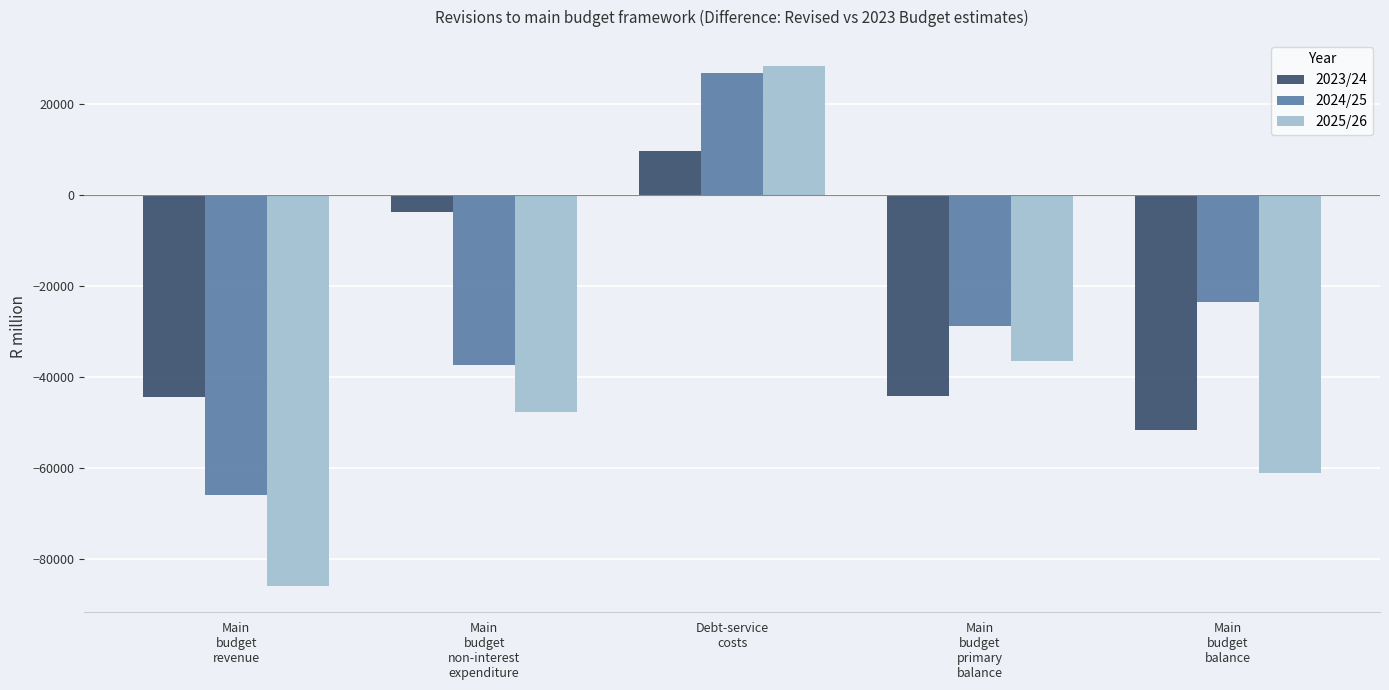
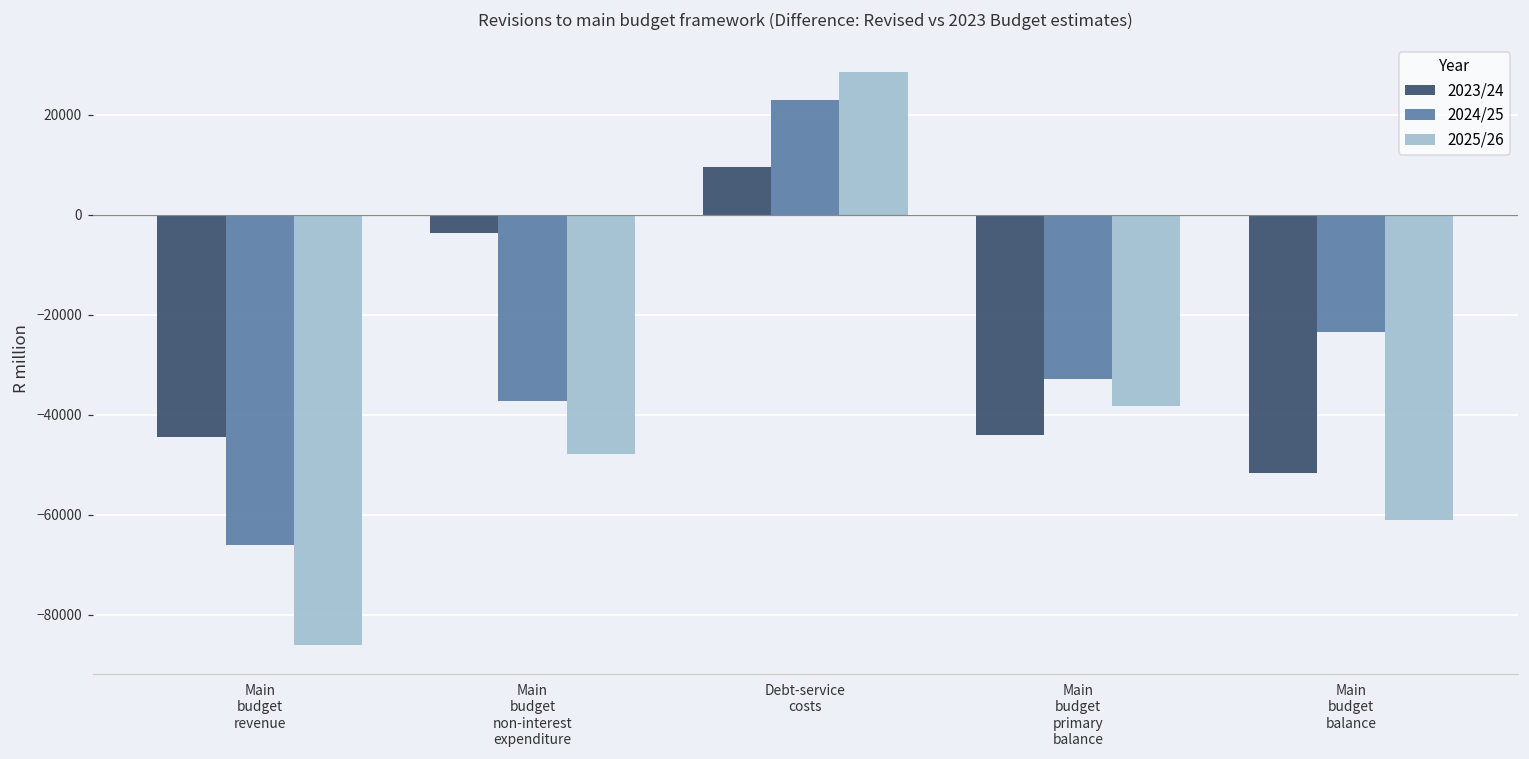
  {
    "2023/24": {
      "Main budget revenue": -44000,
      "Main budget non-interest expenditure": -4000,
      "Debt-service costs": 10000,
      "Main budget primary balance": -44000,
      "Main budget balance": -52000
    },
    "2024/25": {
      "Main budget revenue": -66000,
      "Main budget non-interest expenditure": -37000,
-     "Debt-service costs": 27000,
-     "Main budget primary balance": -29000,
+     "Debt-service costs": 23000,
+     "Main budget primary balance": -33000,
      "Main budget balance": -23000
    },
    "2025/26": {
      "Main budget revenue": -86000,
      "Main budget non-interest expenditure": -48000,
      "Debt-service costs": 28000,
-     "Main budget primary balance": -36000,
+     "Main budget primary balance": -38000,
      "Main budget balance": -61000
    }
  }
